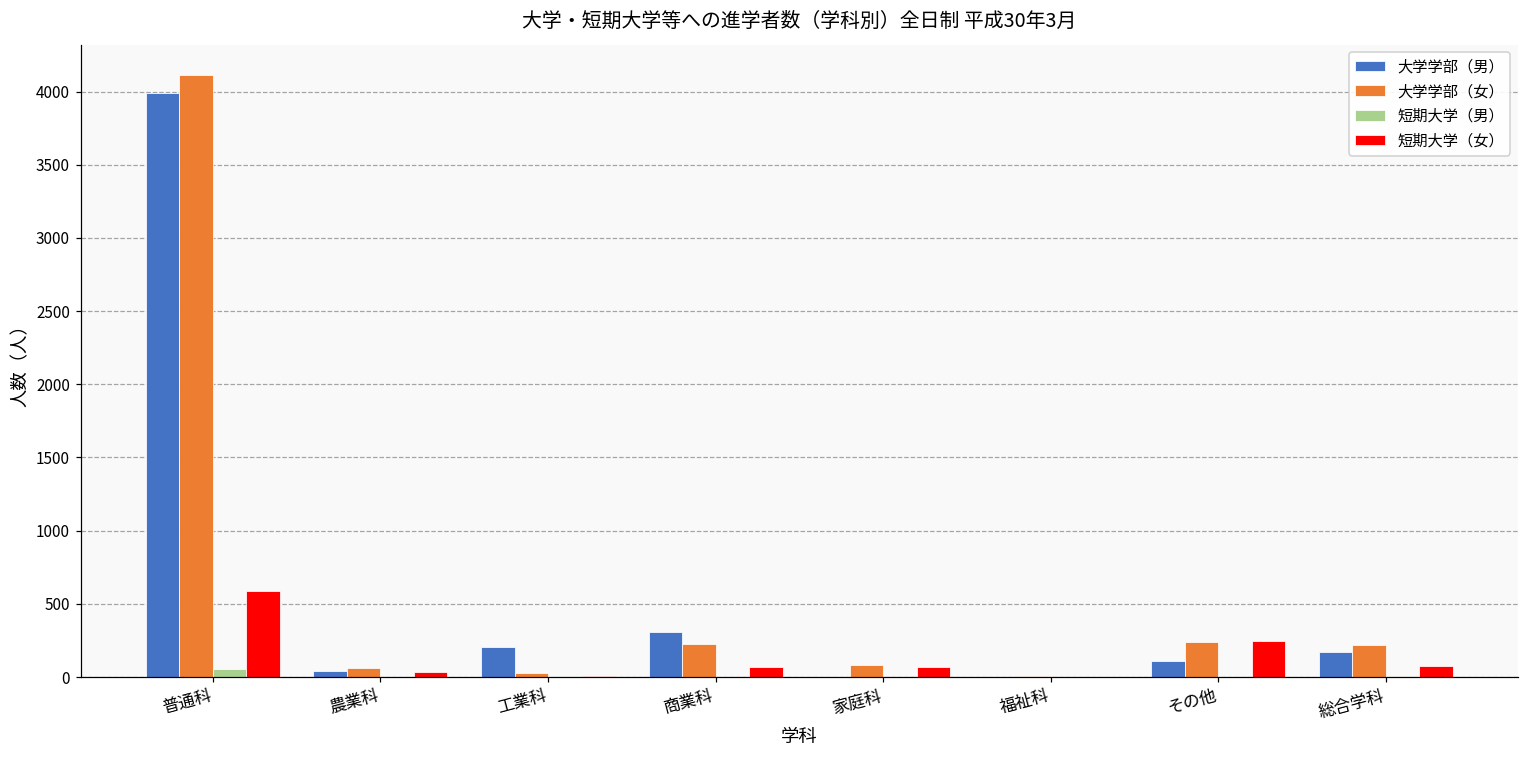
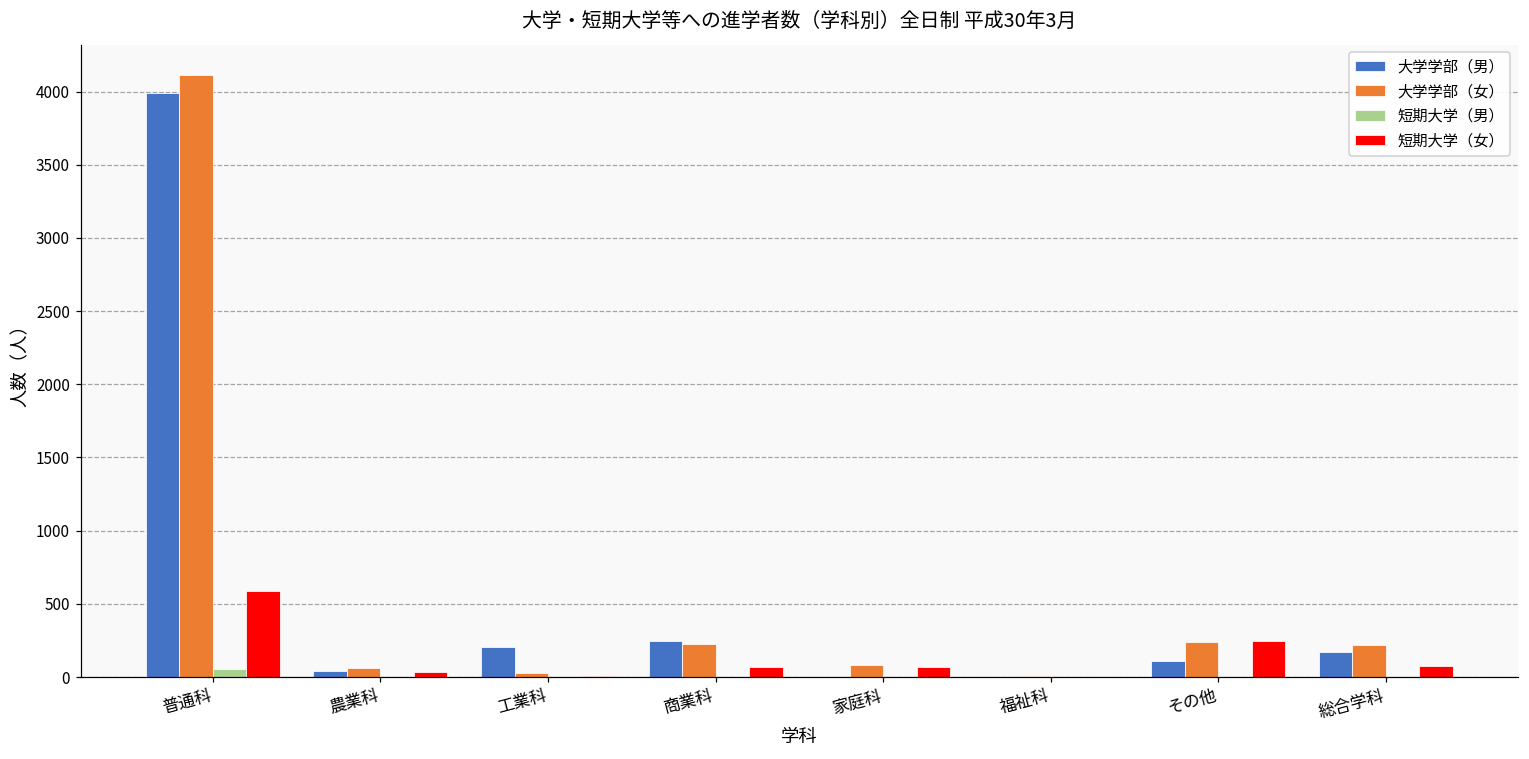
  {
    "大学学部（男）": {
      "普通科": 3990,
      "農業科": 40,
      "工業科": 200,
-     "商業科": 310,
+     "商業科": 250,
      "福祉科": 0,
      "その他": 110,
      "総合学科": 170
    },
    "大学学部（女）": {
      "普通科": 4110,
      "農業科": 60,
      "工業科": 30,
      "商業科": 230,
      "家庭科": 80,
      "その他": 240,
      "総合学科": 220
    },
    "短期大学（男）": {
      "普通科": 60,
      "福祉科": 0,
      "その他": 0
    },
    "短期大学（女）": {
      "普通科": 590,
      "農業科": 40,
      "商業科": 70,
      "家庭科": 70,
      "その他": 250,
      "総合学科": 80
    }
  }
